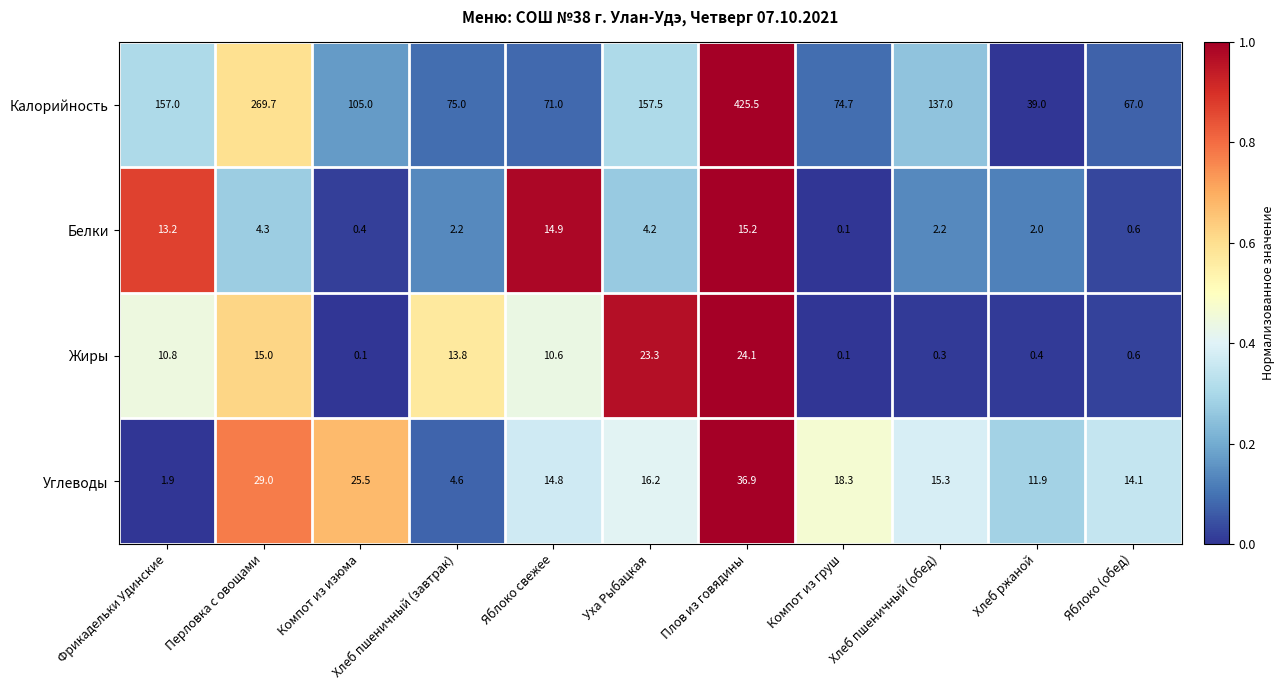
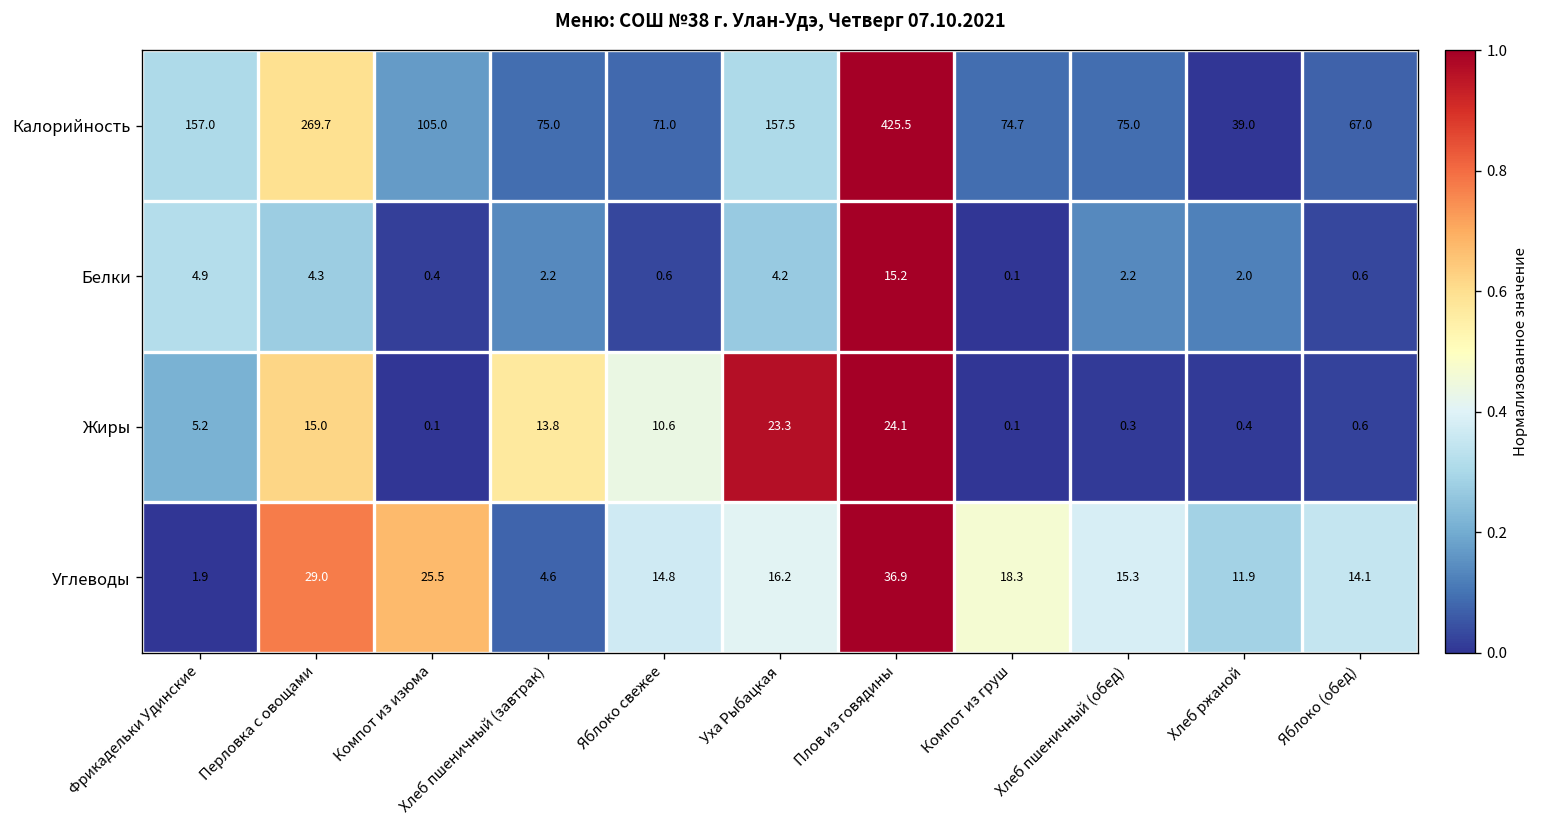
  {
    "Калорийность": {
      "Фрикадельки Удинские": 157.0,
      "Перловка с овощами": 269.7,
      "Компот из изюма": 105.0,
      "Хлеб пшеничный (завтрак)": 75.0,
      "Яблоко свежее": 71.0,
      "Уха Рыбацкая": 157.5,
      "Плов из говядины": 425.5,
      "Компот из груш": 74.7,
-     "Хлеб пшеничный (обед)": 137.0,
+     "Хлеб пшеничный (обед)": 75.0,
      "Хлеб ржаной": 39.0,
      "Яблоко (обед)": 67.0
    },
    "Белки": {
-     "Фрикадельки Удинские": 13.2,
+     "Фрикадельки Удинские": 4.9,
      "Перловка с овощами": 4.3,
      "Компот из изюма": 0.4,
      "Хлеб пшеничный (завтрак)": 2.2,
-     "Яблоко свежее": 14.9,
+     "Яблоко свежее": 0.6,
      "Уха Рыбацкая": 4.2,
      "Плов из говядины": 15.2,
      "Компот из груш": 0.1,
      "Хлеб пшеничный (обед)": 2.2,
      "Хлеб ржаной": 2.0,
      "Яблоко (обед)": 0.6
    },
    "Жиры": {
-     "Фрикадельки Удинские": 10.8,
+     "Фрикадельки Удинские": 5.2,
      "Перловка с овощами": 15.0,
      "Компот из изюма": 0.1,
      "Хлеб пшеничный (завтрак)": 13.8,
      "Яблоко свежее": 10.6,
      "Уха Рыбацкая": 23.3,
      "Плов из говядины": 24.1,
      "Компот из груш": 0.1,
      "Хлеб пшеничный (обед)": 0.3,
      "Хлеб ржаной": 0.4,
      "Яблоко (обед)": 0.6
    },
    "Углеводы": {
      "Фрикадельки Удинские": 1.9,
      "Перловка с овощами": 29.0,
      "Компот из изюма": 25.5,
      "Хлеб пшеничный (завтрак)": 4.6,
      "Яблоко свежее": 14.8,
      "Уха Рыбацкая": 16.2,
      "Плов из говядины": 36.9,
      "Компот из груш": 18.3,
      "Хлеб пшеничный (обед)": 15.3,
      "Хлеб ржаной": 11.9,
      "Яблоко (обед)": 14.1
    }
  }
